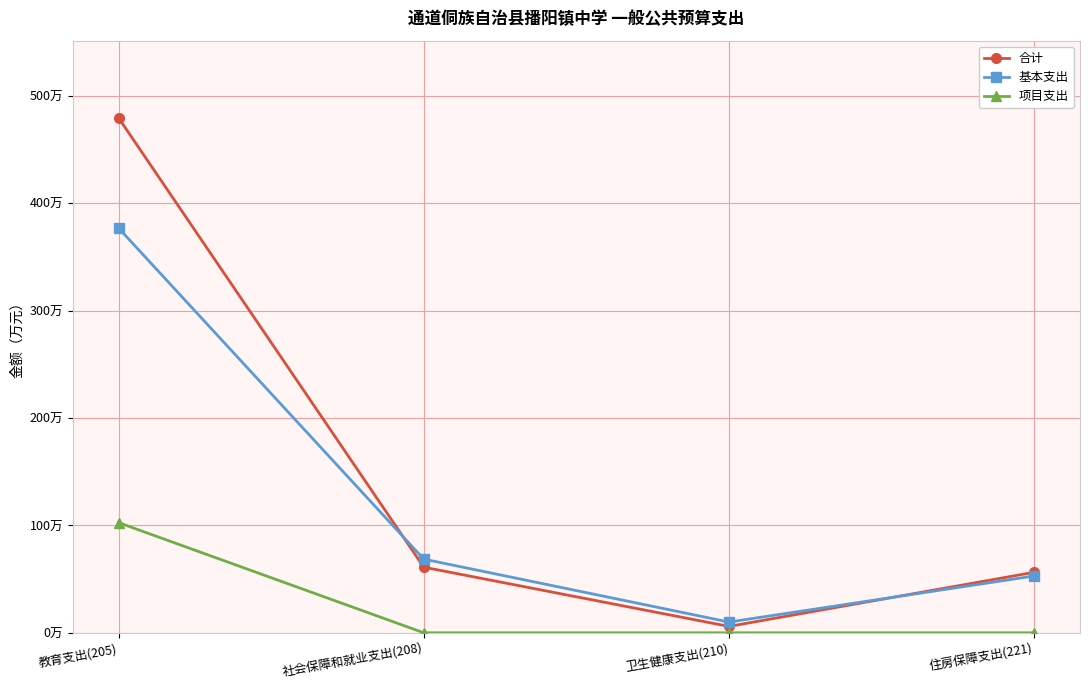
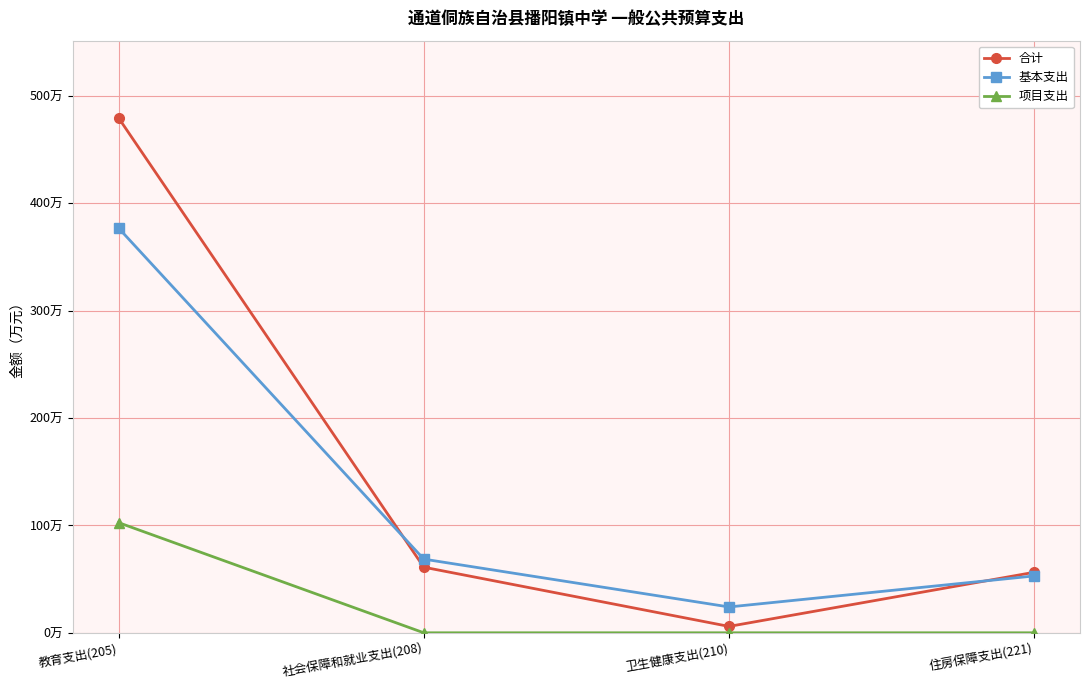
  {
    "合计": {
      "教育支出(205)": "480万",
      "社会保障和就业支出(208)": "61万",
      "卫生健康支出(210)": "6万",
      "住房保障支出(221)": "56万"
    },
    "基本支出": {
      "教育支出(205)": "377万",
      "社会保障和就业支出(208)": "69万",
-     "卫生健康支出(210)": "10万",
+     "卫生健康支出(210)": "24万",
      "住房保障支出(221)": "53万"
    },
    "项目支出": {
      "教育支出(205)": "103万",
      "社会保障和就业支出(208)": "0万",
      "卫生健康支出(210)": "0万",
      "住房保障支出(221)": "0万"
    }
  }
